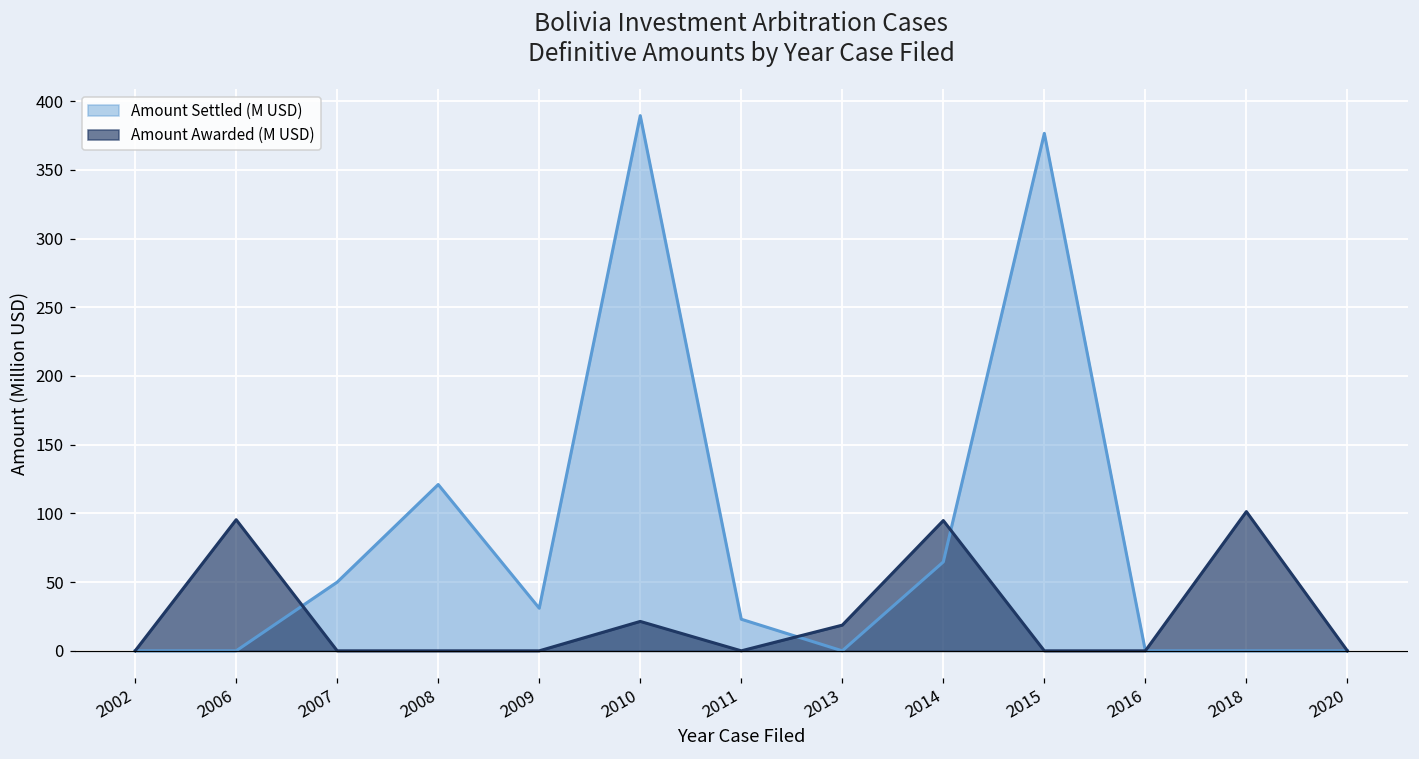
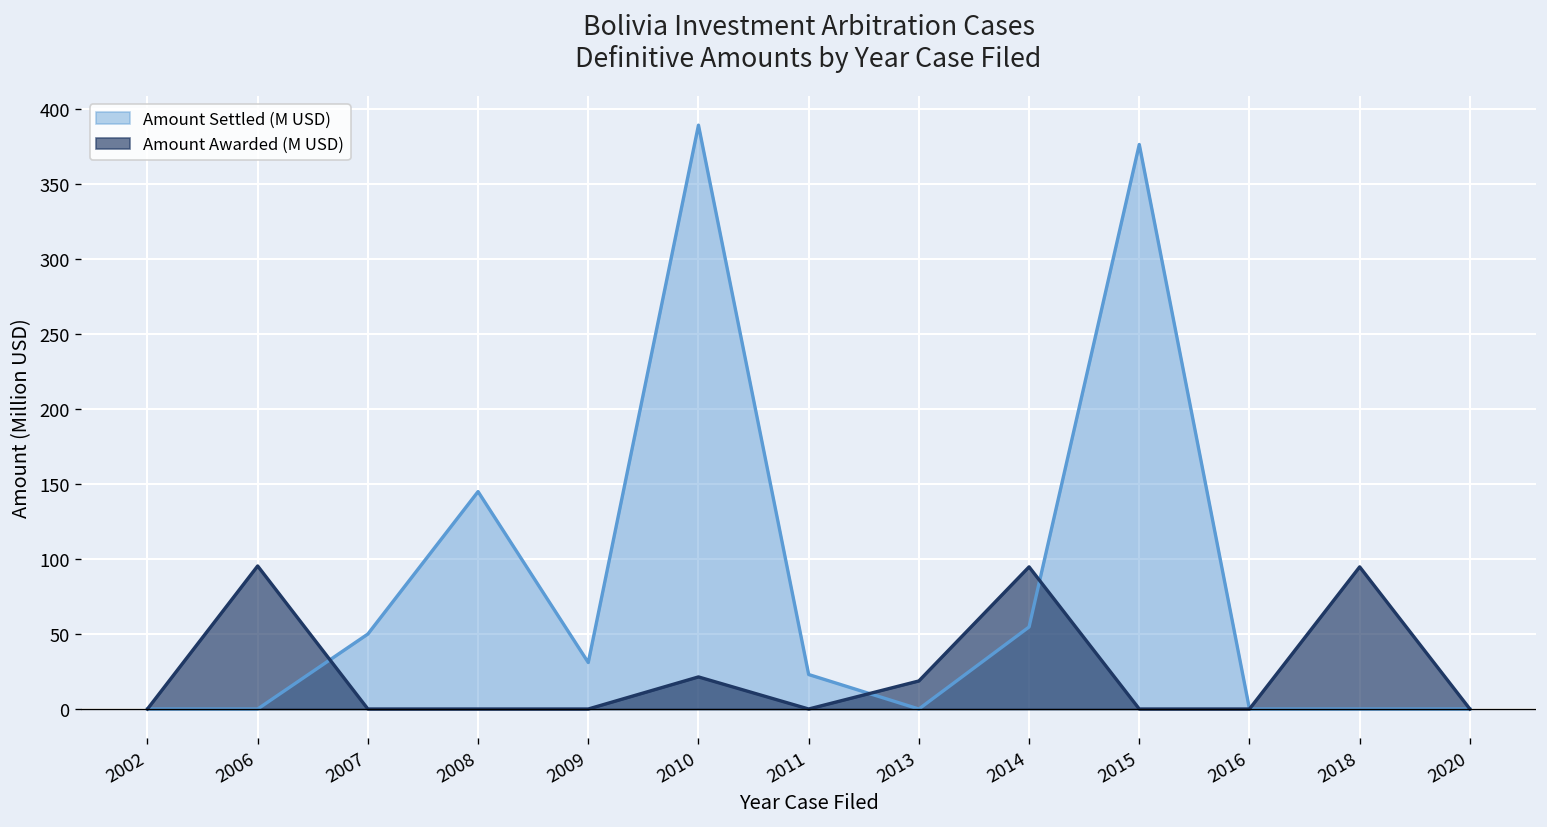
  {
    "Amount Settled (M USD)": {
      "2006": 0,
      "2007": 50,
-     "2008": 121,
+     "2008": 145,
      "2009": 31,
      "2010": 389,
      "2011": 23,
      "2013": 0,
-     "2014": 65,
+     "2014": 55,
      "2015": 377,
      "2018": 0
    },
    "Amount Awarded (M USD)": {
      "2006": 95,
      "2007": 0,
      "2008": 0,
      "2009": 0,
      "2010": 21,
      "2011": 0,
      "2013": 19,
      "2014": 95,
      "2015": 0,
-     "2018": 101
+     "2018": 95
    }
  }
